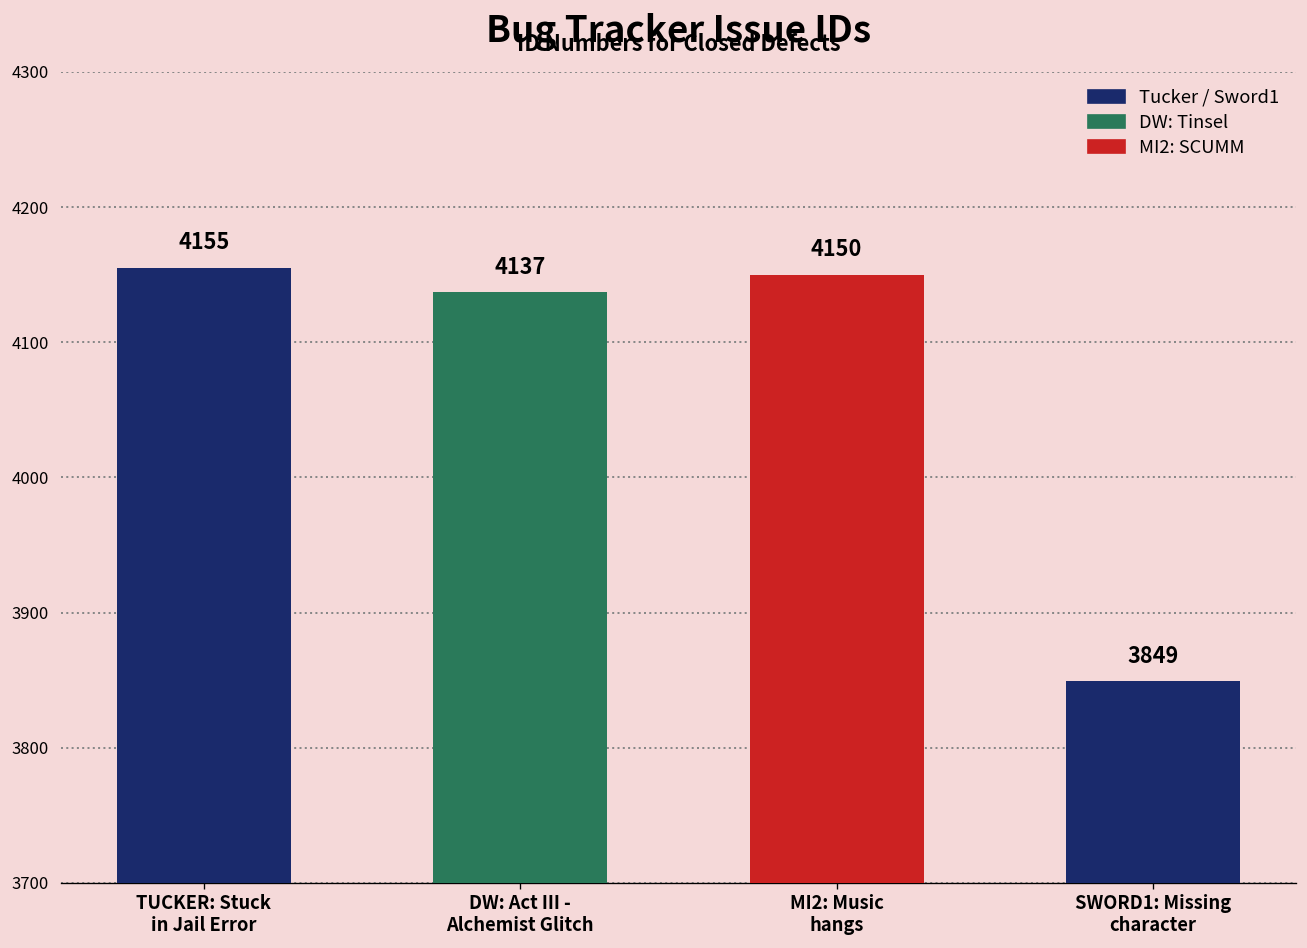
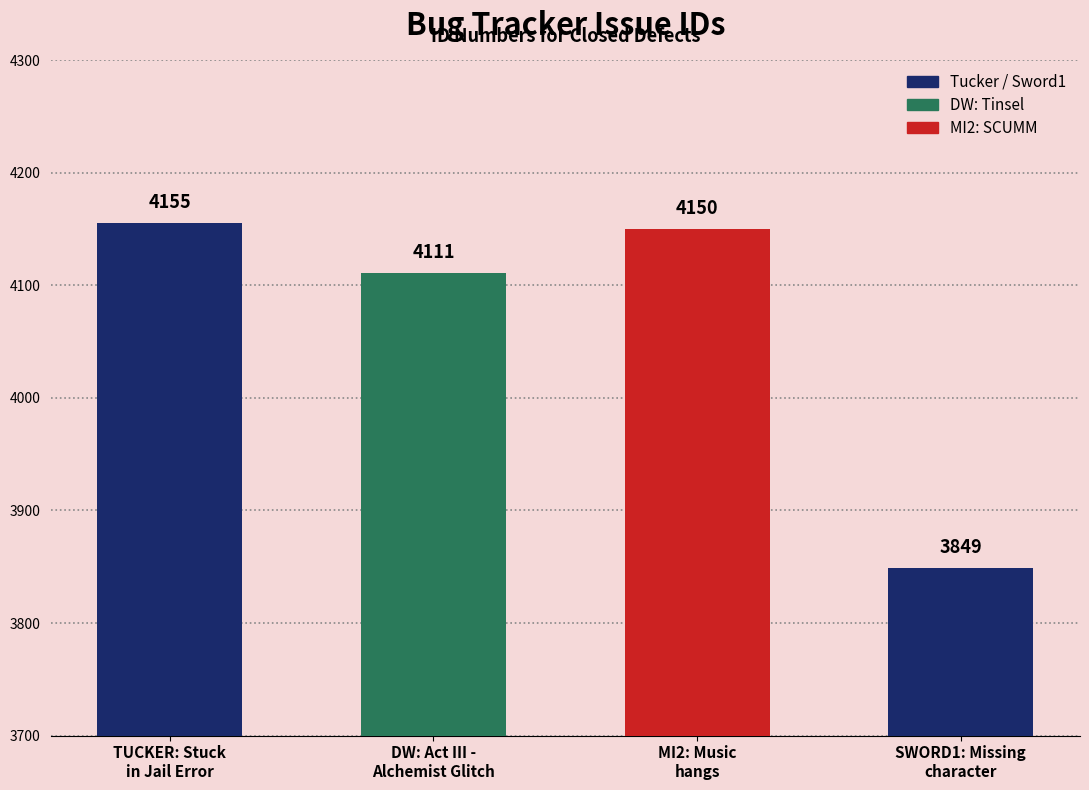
  {
    "TUCKER: Stuck in Jail Error": 4155,
-   "DW: Act III - Alchemist Glitch": 4137,
+   "DW: Act III - Alchemist Glitch": 4111,
    "MI2: Music hangs": 4150,
    "SWORD1: Missing character": 3849
  }
